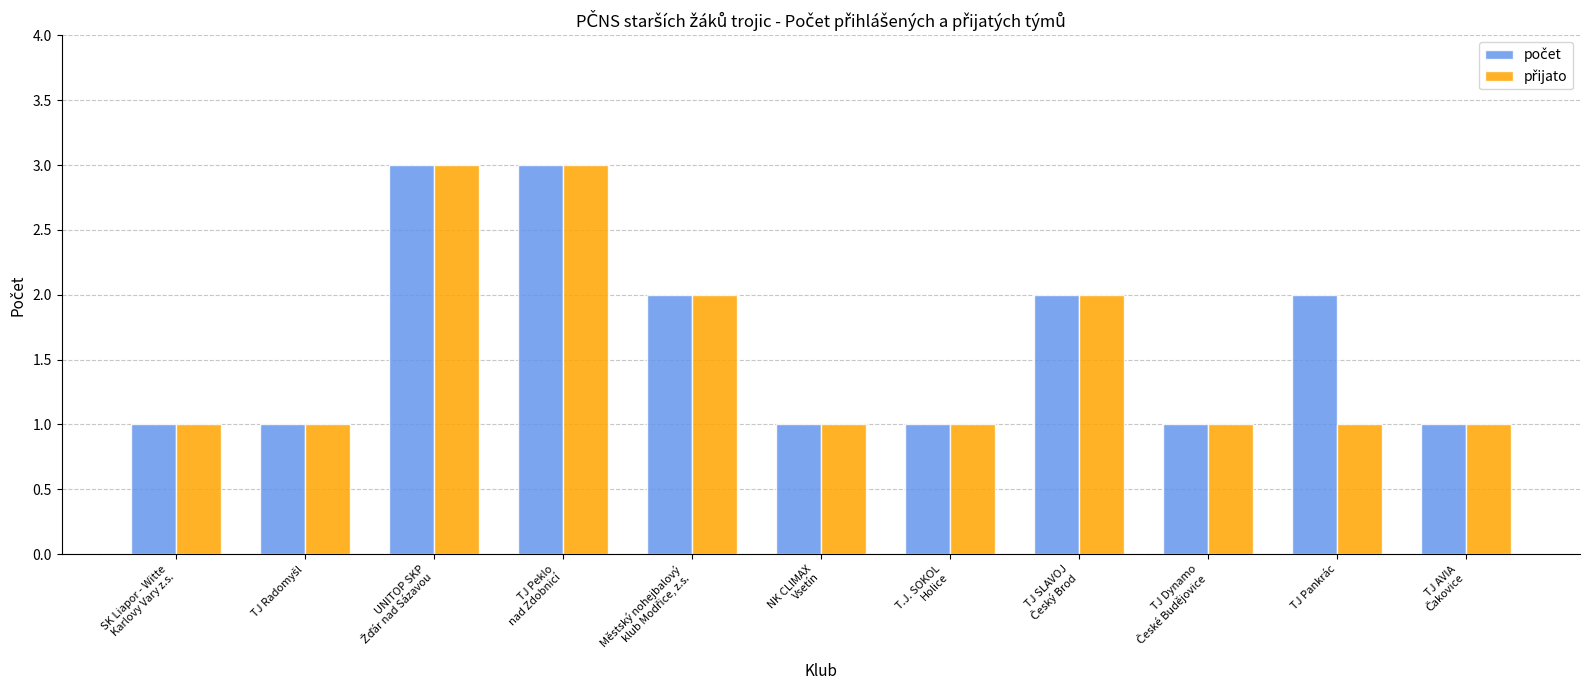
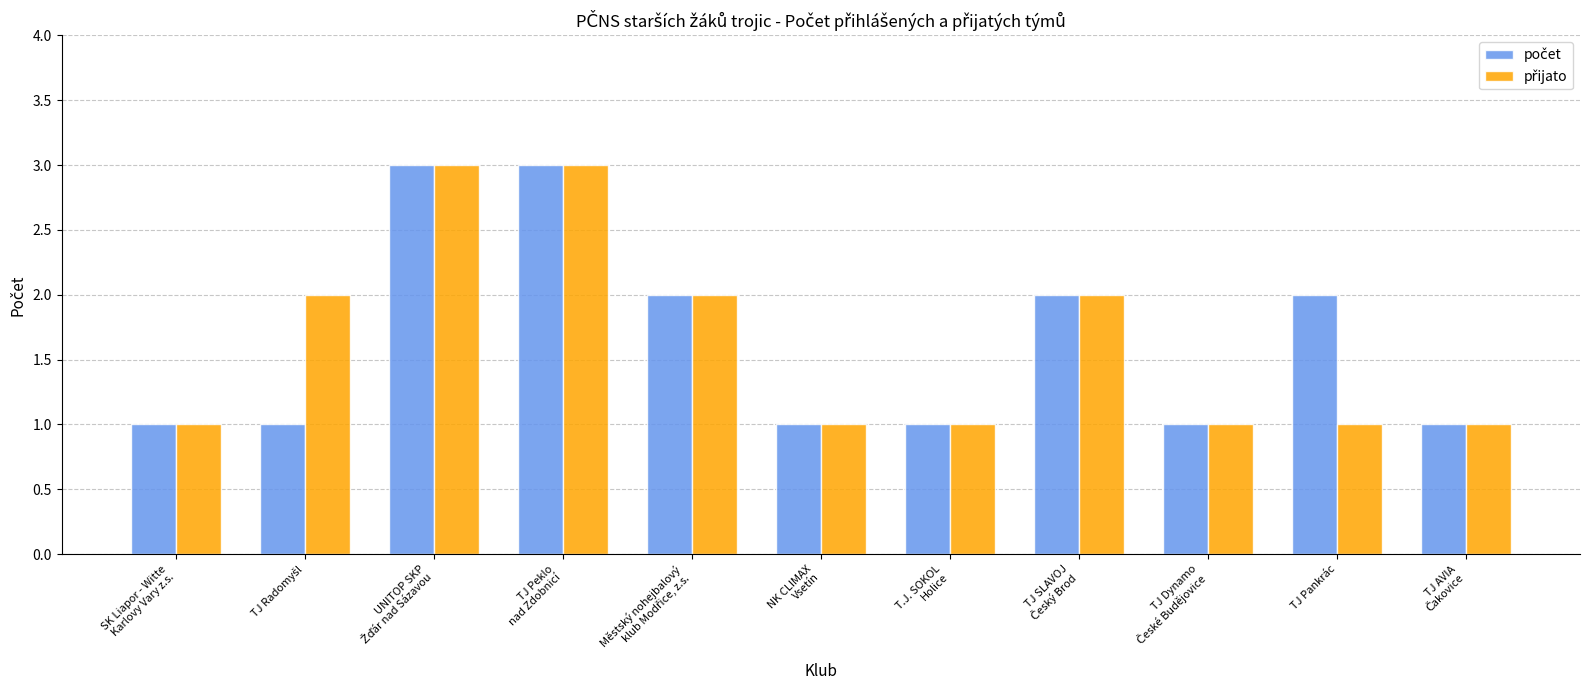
  {
    "počet": {
      "SK Liapor - Witte Karlovy Vary z.s.": 1,
      "TJ Radomyšl": 1,
      "UNITOP SKP Žďár nad Sázavou": 3,
      "TJ Peklo nad Zdobnicí": 3,
      "Městský nohejbalový klub Modřice, z.s.": 2,
      "NK CLIMAX Vsetín": 1,
      "T.J. SOKOL Holice": 1,
      "TJ SLAVOJ Český Brod": 2,
      "TJ Dynamo České Budějovice": 1,
      "TJ Pankrác": 2,
      "TJ AVIA Čakovice": 1
    },
    "přijato": {
      "SK Liapor - Witte Karlovy Vary z.s.": 1,
-     "TJ Radomyšl": 1,
+     "TJ Radomyšl": 2,
      "UNITOP SKP Žďár nad Sázavou": 3,
      "TJ Peklo nad Zdobnicí": 3,
      "Městský nohejbalový klub Modřice, z.s.": 2,
      "NK CLIMAX Vsetín": 1,
      "T.J. SOKOL Holice": 1,
      "TJ SLAVOJ Český Brod": 2,
      "TJ Dynamo České Budějovice": 1,
      "TJ Pankrác": 1,
      "TJ AVIA Čakovice": 1
    }
  }
